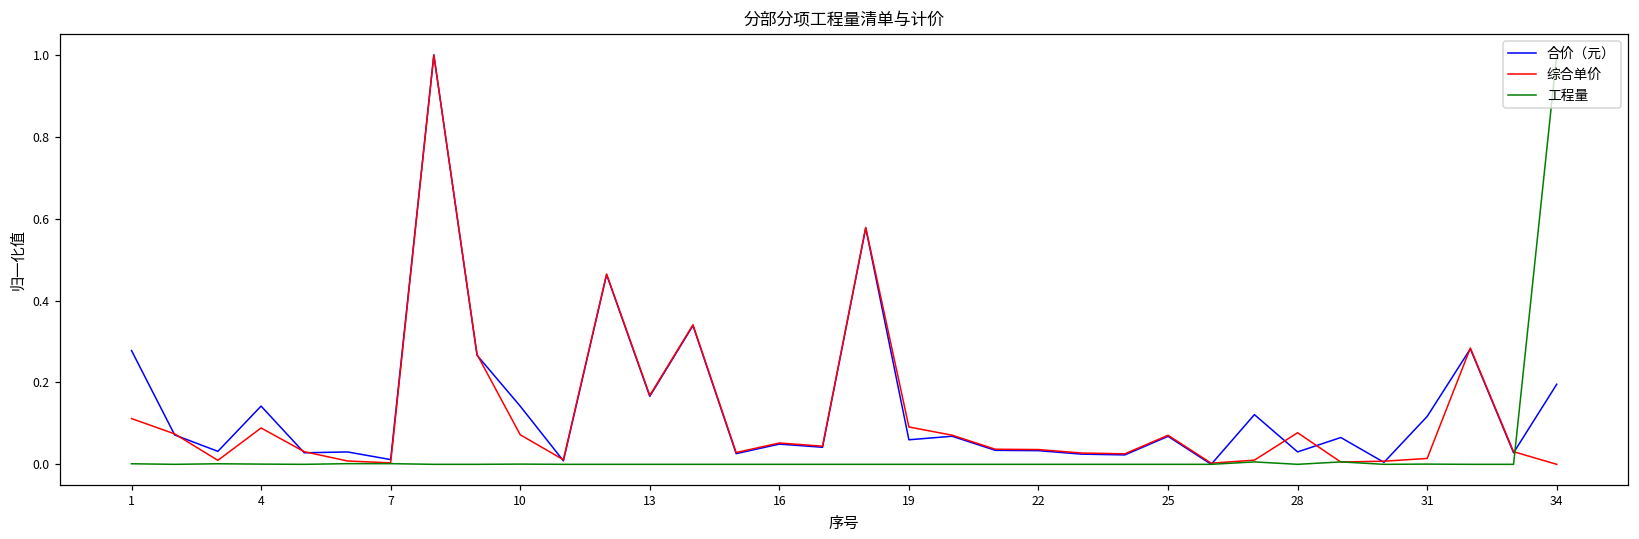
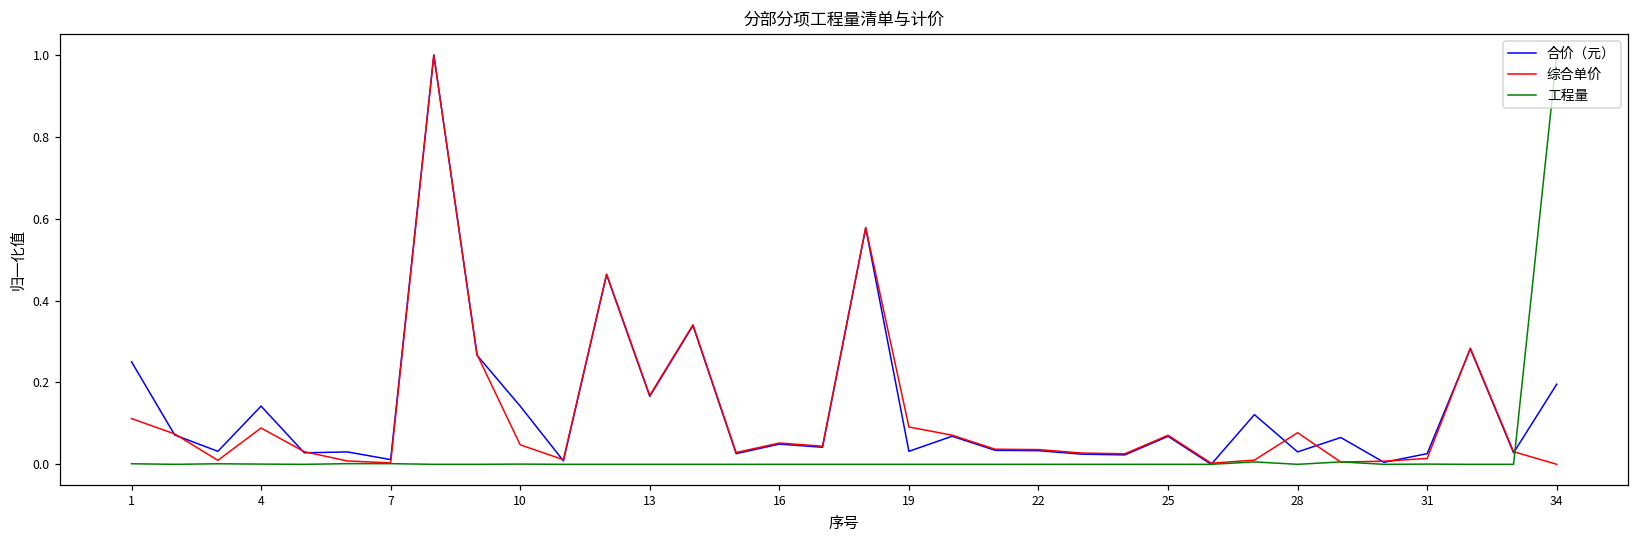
  {
    "合价（元）": {
-     "1": 0.28,
+     "1": 0.25,
      "4": 0.14,
      "7": 0.01,
      "10": 0.14,
-     "19": 0.06,
+     "19": 0.03,
      "28": 0.03,
-     "31": 0.12,
+     "31": 0.03,
      "34": 0.20
    },
    "综合单价": {
      "1": 0.11,
      "4": 0.09,
-     "10": 0.07,
+     "10": 0.05,
      "19": 0.09,
      "28": 0.08,
      "31": 0.01,
      "34": 0.00
    },
    "工程量": {
      "1": 0.00,
      "4": 0.00,
      "10": 0.00,
      "13": 0.00,
      "16": 0.00,
      "19": 0.00,
      "22": 0.00,
      "25": 0.00,
      "28": 0.00,
      "31": 0.00
    }
  }
